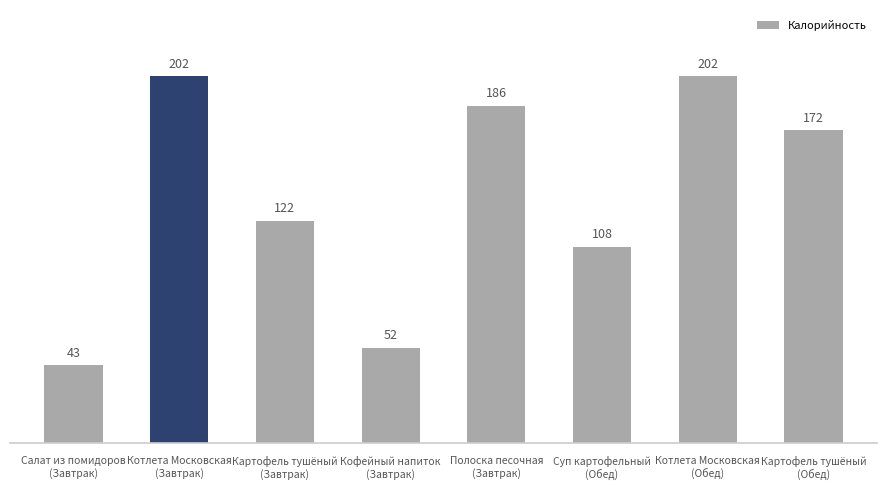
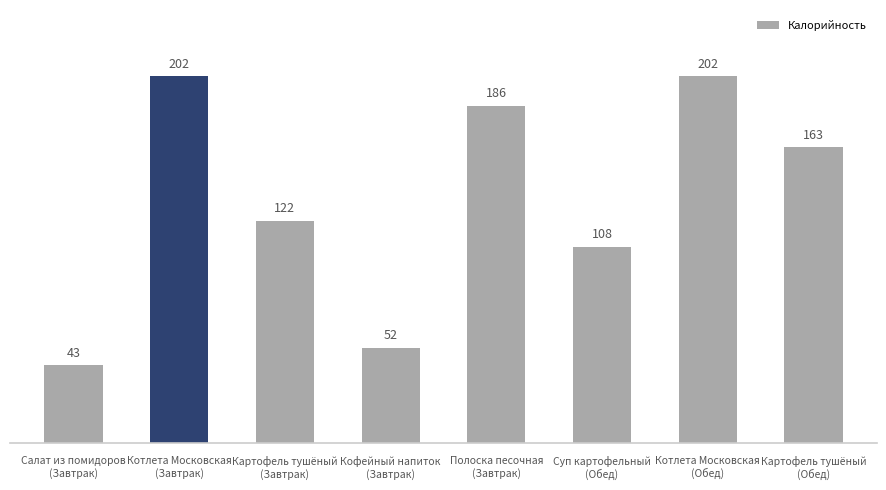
  {
    "Салат из помидоров (Завтрак)": 43,
    "Котлета Московская (Завтрак)": 202,
    "Картофель тушёный (Завтрак)": 122,
    "Кофейный напиток (Завтрак)": 52,
    "Полоска песочная (Завтрак)": 186,
    "Суп картофельный (Обед)": 108,
    "Котлета Московская (Обед)": 202,
-   "Картофель тушёный (Обед)": 172
+   "Картофель тушёный (Обед)": 163
  }
